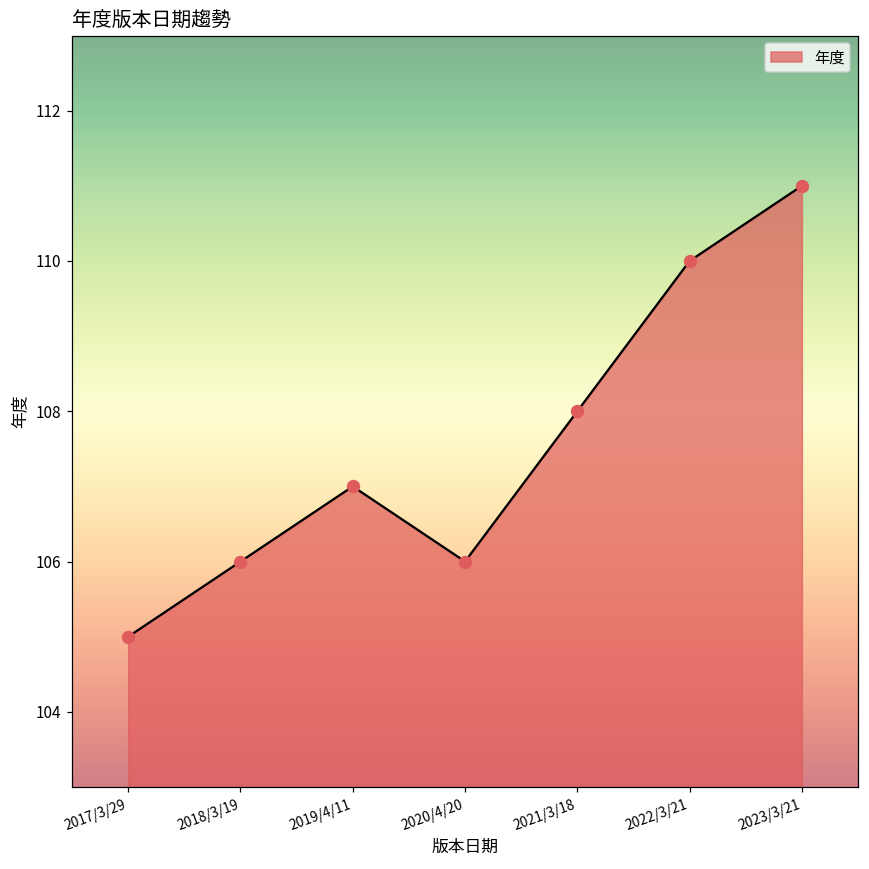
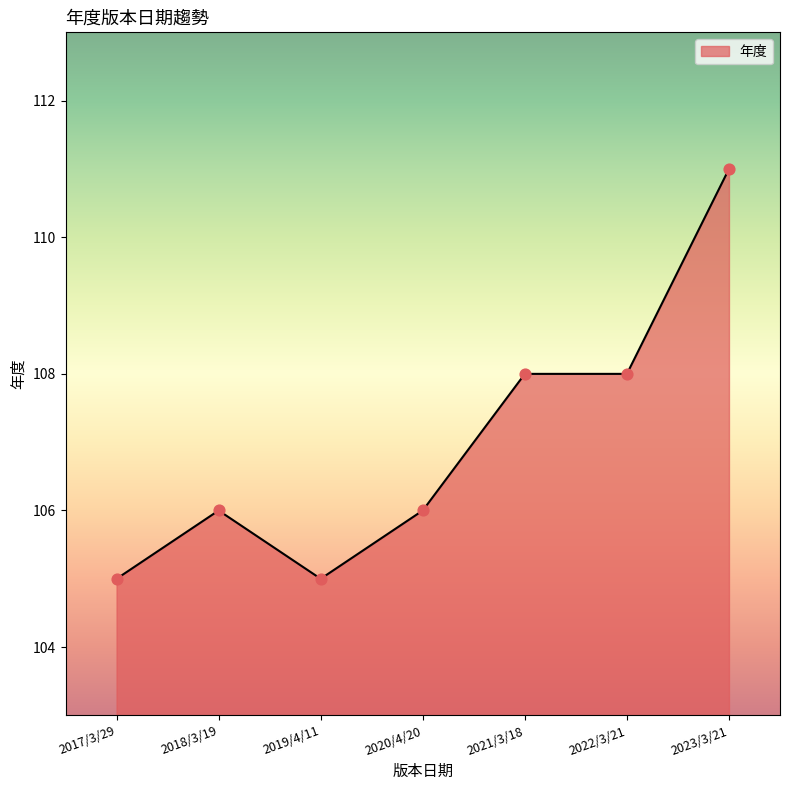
  {
    "2017/3/29": 105,
    "2018/3/19": 106,
-   "2019/4/11": 107,
+   "2019/4/11": 105,
    "2020/4/20": 106,
    "2021/3/18": 108,
-   "2022/3/21": 110,
+   "2022/3/21": 108,
    "2023/3/21": 111
  }
